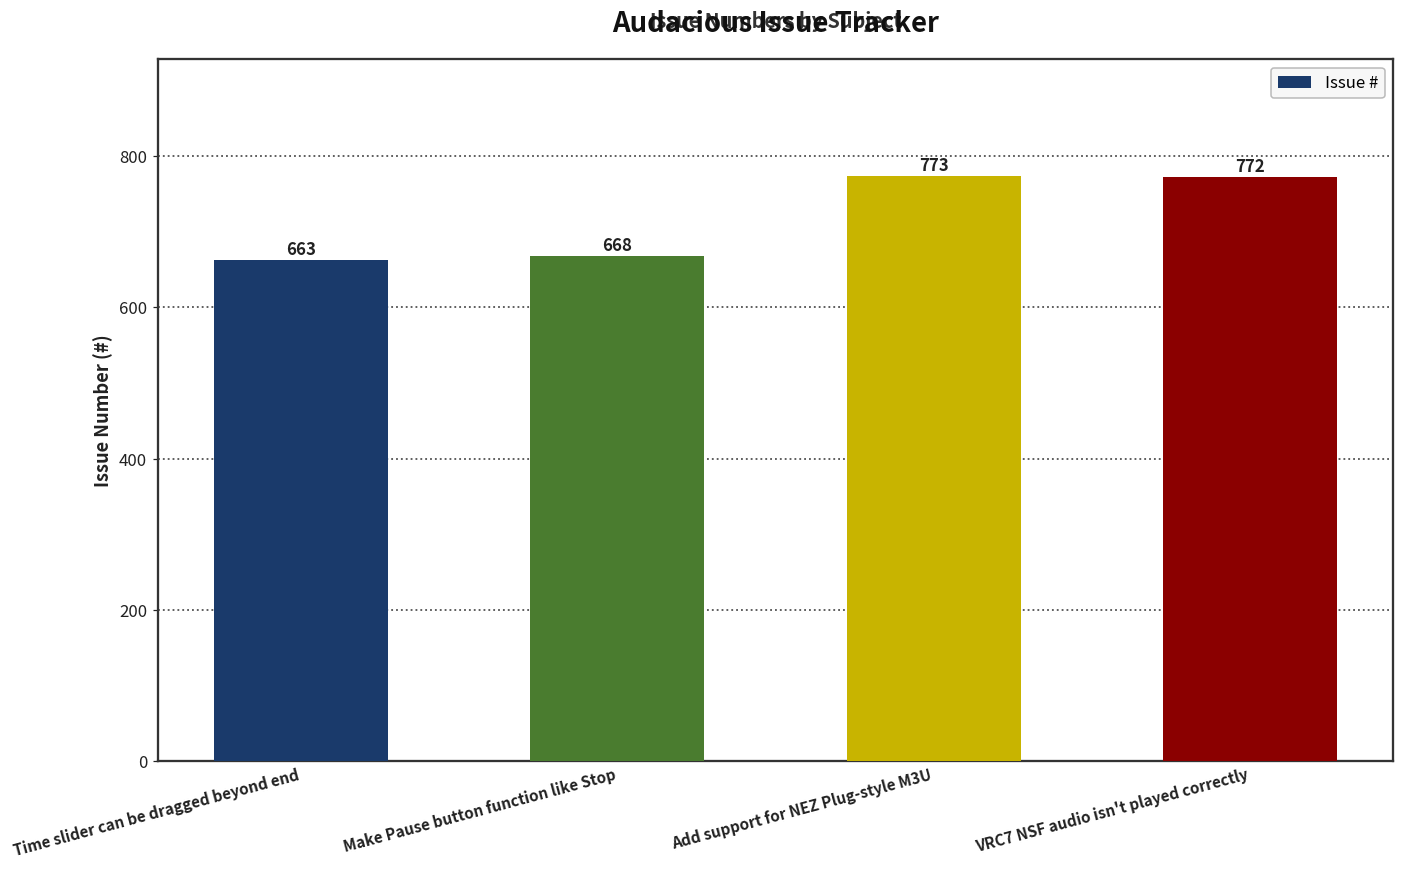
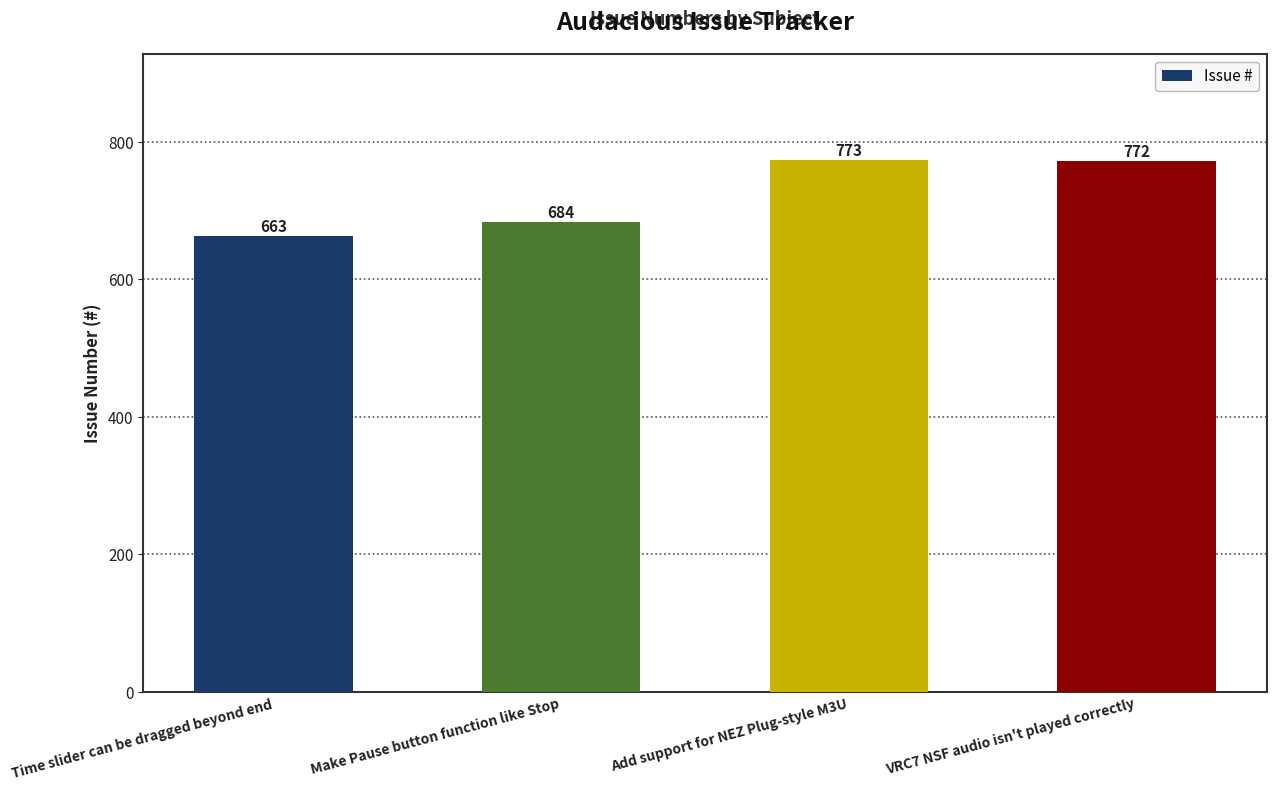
  {
    "Time slider can be dragged beyond end": 663,
-   "Make Pause button function like Stop": 668,
+   "Make Pause button function like Stop": 684,
    "Add support for NEZ Plug-style M3U": 773,
    "VRC7 NSF audio isn't played correctly": 772
  }
